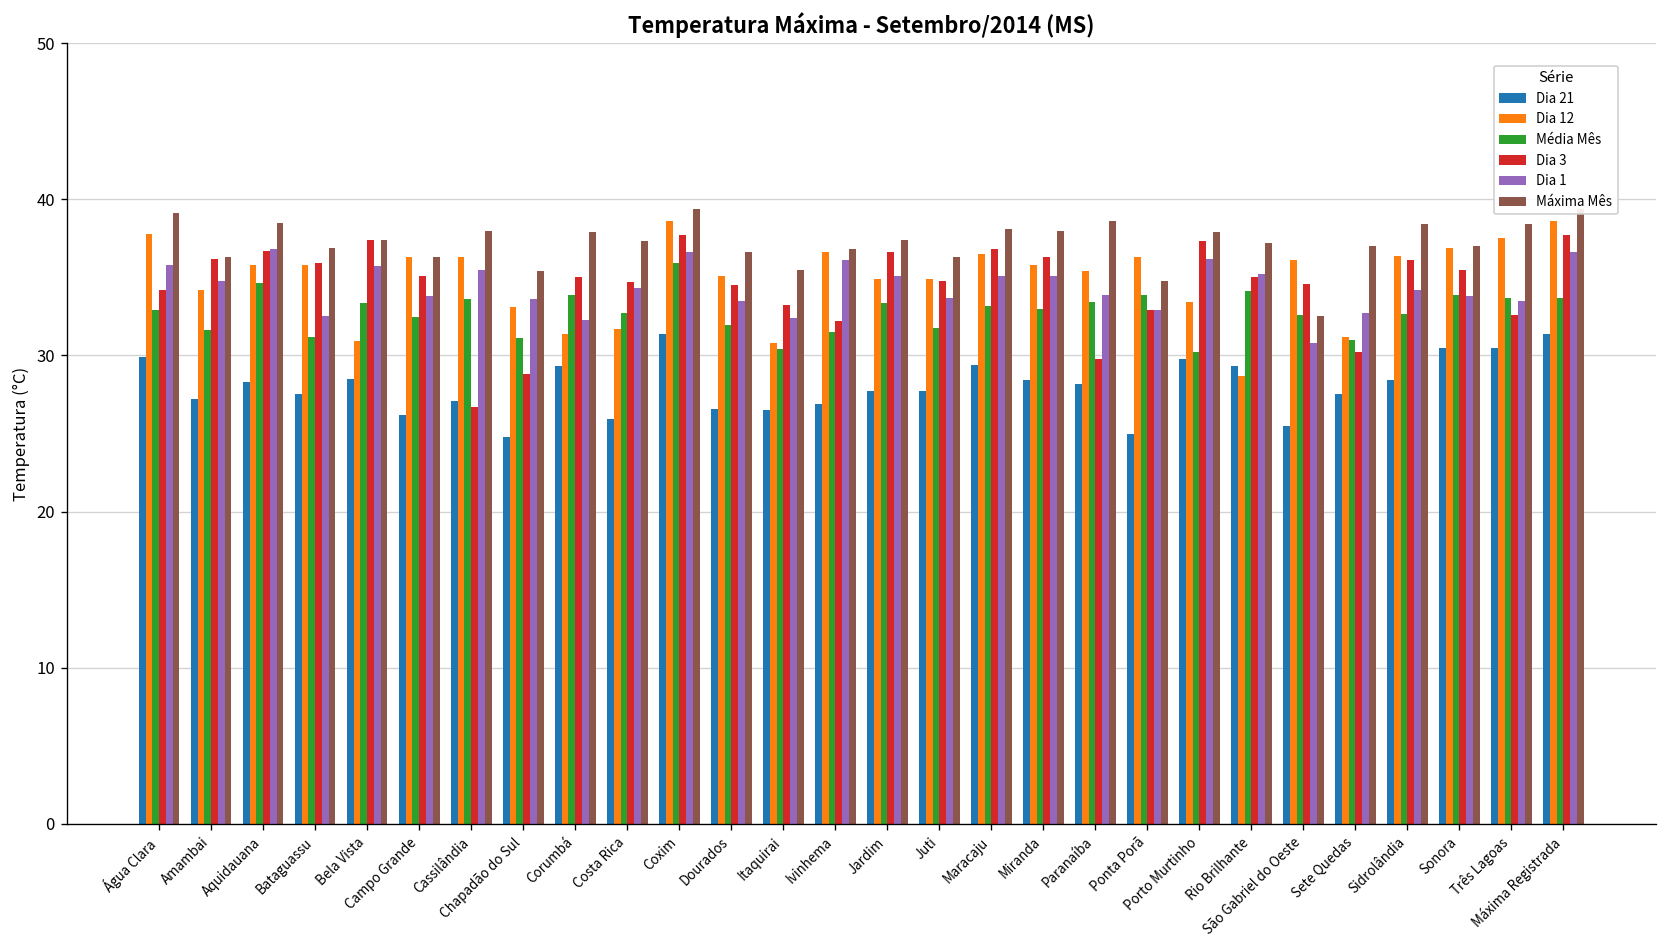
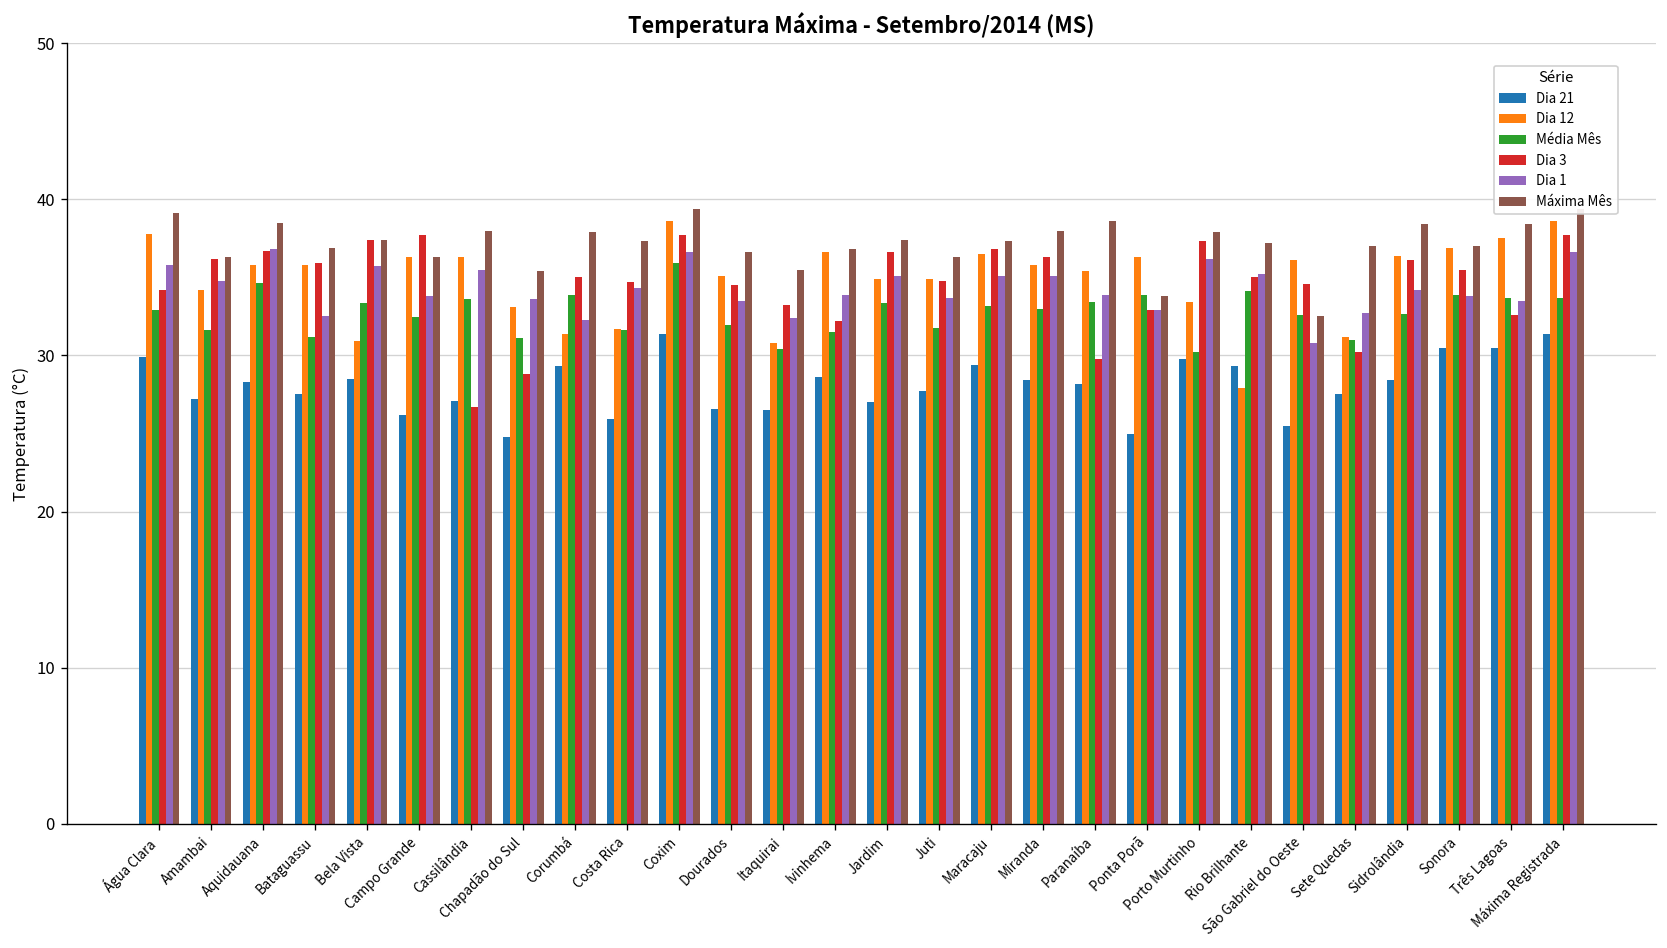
  {
    "Dia 21": {
      "Água Clara": 29.9,
      "Amambai": 27.2,
      "Aquidauana": 28.3,
      "Bataguassu": 27.5,
      "Bela Vista": 28.5,
      "Campo Grande": 26.2,
      "Cassilândia": 27.1,
      "Chapadão do Sul": 24.8,
      "Corumbá": 29.3,
      "Costa Rica": 25.9,
      "Coxim": 31.4,
      "Dourados": 26.6,
      "Itaquirai": 26.5,
-     "Ivinhema": 26.9,
-     "Jardim": 27.7,
+     "Ivinhema": 28.6,
+     "Jardim": 27.0,
      "Juti": 27.7,
      "Maracaju": 29.4,
      "Miranda": 28.4,
      "Paranaíba": 28.2,
      "Ponta Porã": 25.0,
      "Porto Murtinho": 29.8,
      "Rio Brilhante": 29.3,
      "São Gabriel do Oeste": 25.5,
      "Sete Quedas": 27.5,
      "Sidrolândia": 28.4,
      "Sonora": 30.5,
      "Três Lagoas": 30.5,
      "Máxima Registrada": 31.4
    },
    "Dia 12": {
      "Água Clara": 37.8,
      "Amambai": 34.2,
      "Aquidauana": 35.8,
      "Bataguassu": 35.8,
      "Bela Vista": 30.9,
      "Campo Grande": 36.3,
      "Cassilândia": 36.3,
      "Chapadão do Sul": 33.1,
      "Corumbá": 31.4,
      "Costa Rica": 31.7,
      "Coxim": 38.6,
      "Dourados": 35.1,
      "Itaquirai": 30.8,
      "Ivinhema": 36.6,
      "Jardim": 34.9,
      "Juti": 34.9,
      "Maracaju": 36.5,
      "Miranda": 35.8,
      "Paranaíba": 35.4,
      "Ponta Porã": 36.3,
      "Porto Murtinho": 33.4,
-     "Rio Brilhante": 28.7,
+     "Rio Brilhante": 27.9,
      "São Gabriel do Oeste": 36.1,
      "Sete Quedas": 31.2,
      "Sidrolândia": 36.4,
      "Sonora": 36.9,
      "Três Lagoas": 37.5,
      "Máxima Registrada": 38.6
    },
    "Média Mês": {
      "Água Clara": 32.9,
      "Amambai": 31.6,
      "Aquidauana": 34.6,
      "Bataguassu": 31.2,
      "Bela Vista": 33.4,
      "Campo Grande": 32.5,
      "Cassilândia": 33.6,
      "Chapadão do Sul": 31.1,
      "Corumbá": 33.9,
-     "Costa Rica": 32.7,
+     "Costa Rica": 31.6,
      "Coxim": 35.9,
      "Dourados": 31.9,
      "Itaquirai": 30.4,
      "Ivinhema": 31.5,
      "Jardim": 33.4,
      "Juti": 31.8,
      "Maracaju": 33.2,
      "Miranda": 33.0,
      "Paranaíba": 33.4,
      "Ponta Porã": 33.9,
      "Porto Murtinho": 30.2,
      "Rio Brilhante": 34.2,
      "São Gabriel do Oeste": 32.6,
      "Sete Quedas": 31.0,
      "Sidrolândia": 32.6,
      "Sonora": 33.9,
      "Três Lagoas": 33.7,
      "Máxima Registrada": 33.7
    },
    "Dia 3": {
      "Água Clara": 34.2,
      "Amambai": 36.2,
      "Aquidauana": 36.7,
      "Bataguassu": 35.9,
      "Bela Vista": 37.4,
-     "Campo Grande": 35.1,
+     "Campo Grande": 37.7,
      "Cassilândia": 26.7,
      "Chapadão do Sul": 28.8,
      "Corumbá": 35.0,
      "Costa Rica": 34.7,
      "Coxim": 37.7,
      "Dourados": 34.5,
      "Itaquirai": 33.2,
      "Ivinhema": 32.2,
      "Jardim": 36.6,
      "Juti": 34.8,
      "Maracaju": 36.8,
      "Miranda": 36.3,
      "Paranaíba": 29.8,
      "Ponta Porã": 32.9,
      "Porto Murtinho": 37.3,
      "Rio Brilhante": 35.0,
      "São Gabriel do Oeste": 34.6,
      "Sete Quedas": 30.2,
      "Sidrolândia": 36.1,
      "Sonora": 35.5,
      "Três Lagoas": 32.6,
      "Máxima Registrada": 37.7
    },
    "Dia 1": {
      "Água Clara": 35.8,
      "Amambai": 34.8,
      "Aquidauana": 36.8,
      "Bataguassu": 32.5,
      "Bela Vista": 35.7,
      "Campo Grande": 33.8,
      "Cassilândia": 35.5,
      "Chapadão do Sul": 33.6,
      "Corumbá": 32.3,
      "Costa Rica": 34.3,
      "Coxim": 36.6,
      "Dourados": 33.5,
      "Itaquirai": 32.4,
-     "Ivinhema": 36.1,
+     "Ivinhema": 33.9,
      "Jardim": 35.1,
      "Juti": 33.7,
      "Maracaju": 35.1,
      "Miranda": 35.1,
      "Paranaíba": 33.9,
      "Ponta Porã": 32.9,
      "Porto Murtinho": 36.2,
      "Rio Brilhante": 35.2,
      "São Gabriel do Oeste": 30.8,
      "Sete Quedas": 32.7,
      "Sidrolândia": 34.2,
      "Sonora": 33.8,
      "Três Lagoas": 33.5,
      "Máxima Registrada": 36.6
    },
    "Máxima Mês": {
      "Água Clara": 39.1,
      "Amambai": 36.3,
      "Aquidauana": 38.5,
      "Bataguassu": 36.9,
      "Bela Vista": 37.4,
      "Campo Grande": 36.3,
      "Cassilândia": 38.0,
      "Chapadão do Sul": 35.4,
      "Corumbá": 37.9,
      "Costa Rica": 37.3,
      "Coxim": 39.4,
      "Dourados": 36.6,
      "Itaquirai": 35.5,
      "Ivinhema": 36.8,
      "Jardim": 37.4,
      "Juti": 36.3,
-     "Maracaju": 38.1,
+     "Maracaju": 37.3,
      "Miranda": 38.0,
      "Paranaíba": 38.6,
-     "Ponta Porã": 34.8,
+     "Ponta Porã": 33.8,
      "Porto Murtinho": 37.9,
      "Rio Brilhante": 37.2,
      "São Gabriel do Oeste": 32.5,
      "Sete Quedas": 37.0,
      "Sidrolândia": 38.4,
      "Sonora": 37.0,
      "Três Lagoas": 38.4,
      "Máxima Registrada": 39.4
    }
  }
